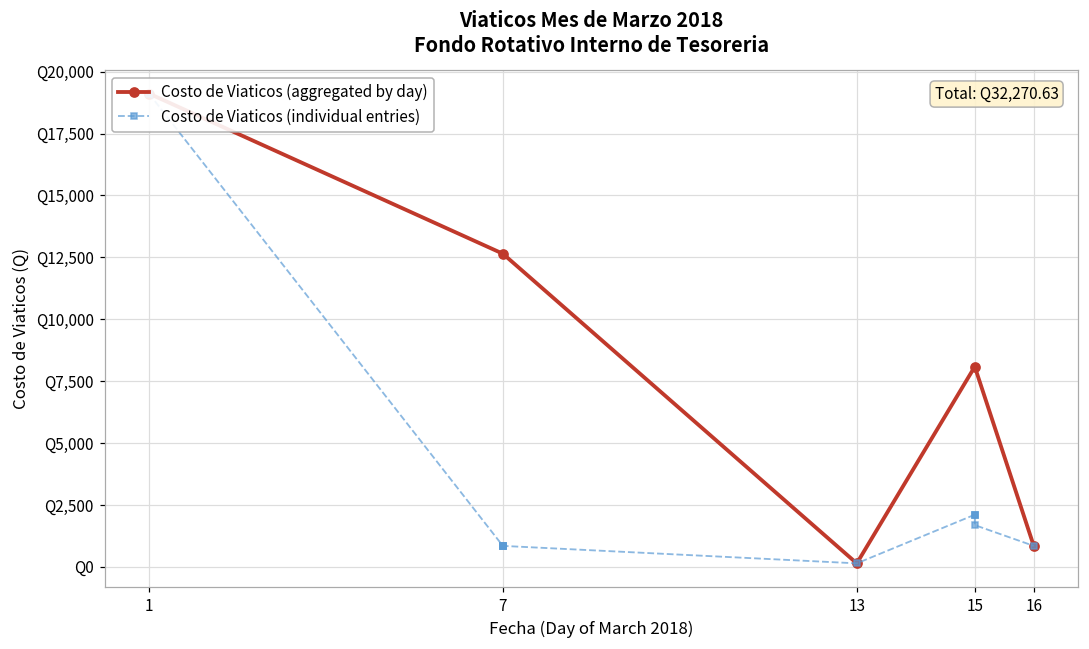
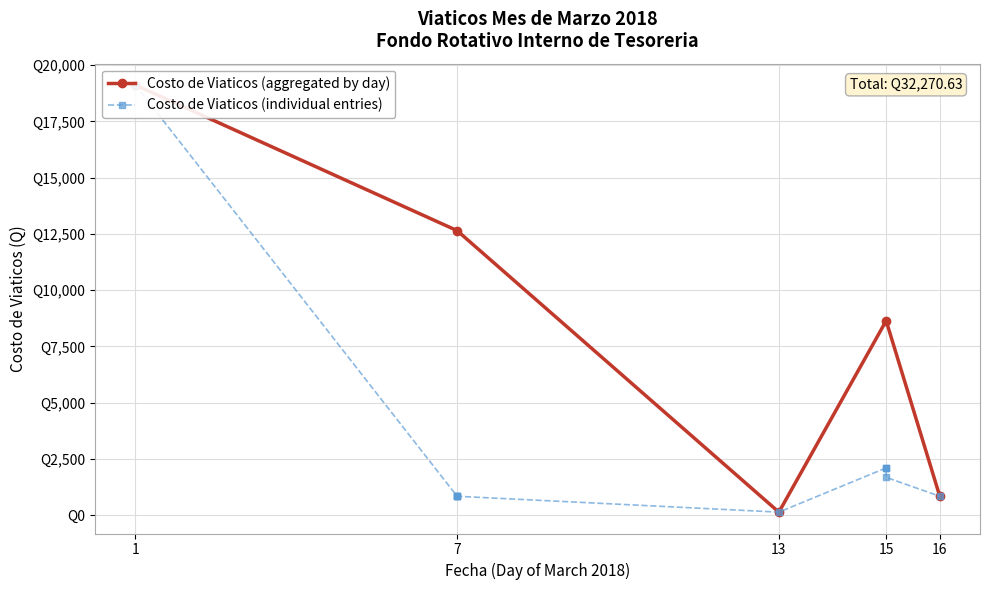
  {
    "Costo de Viaticos (aggregated by day)": {
      "7": "Q12,600",
-     "15": "Q8,100"
+     "15": "Q8,600"
    }
  }
